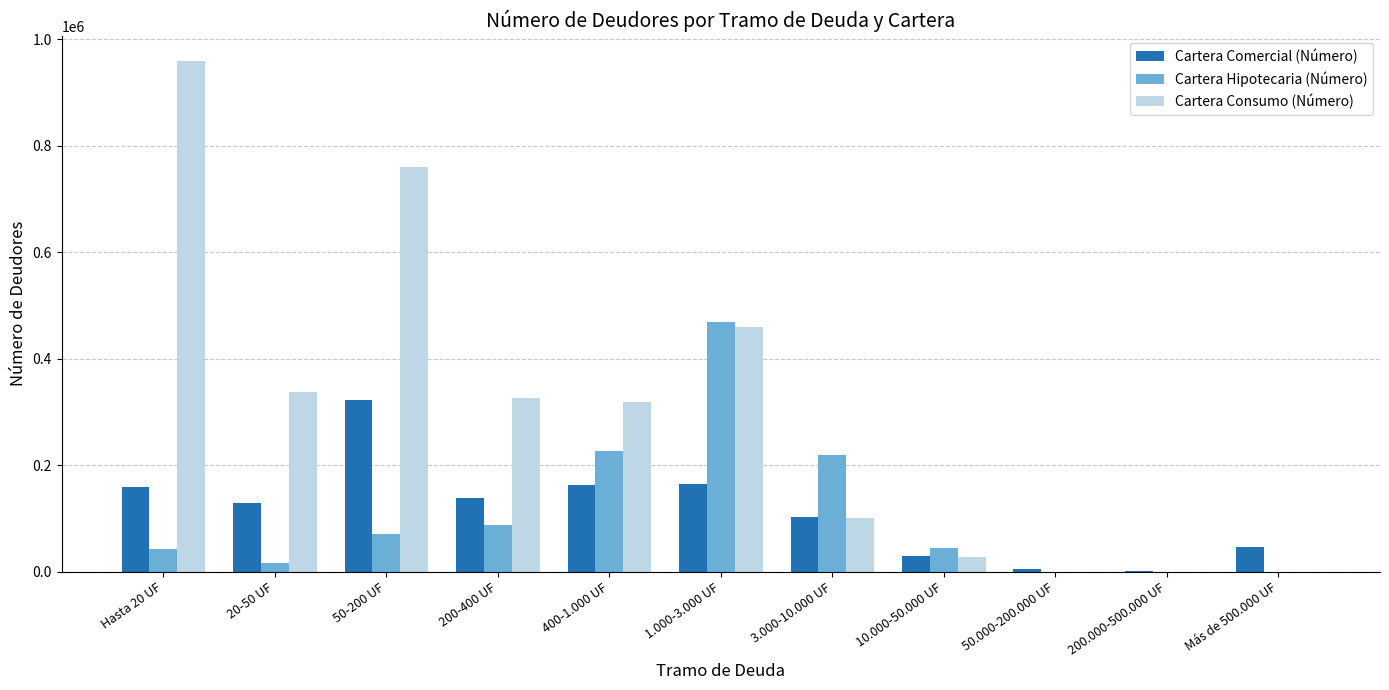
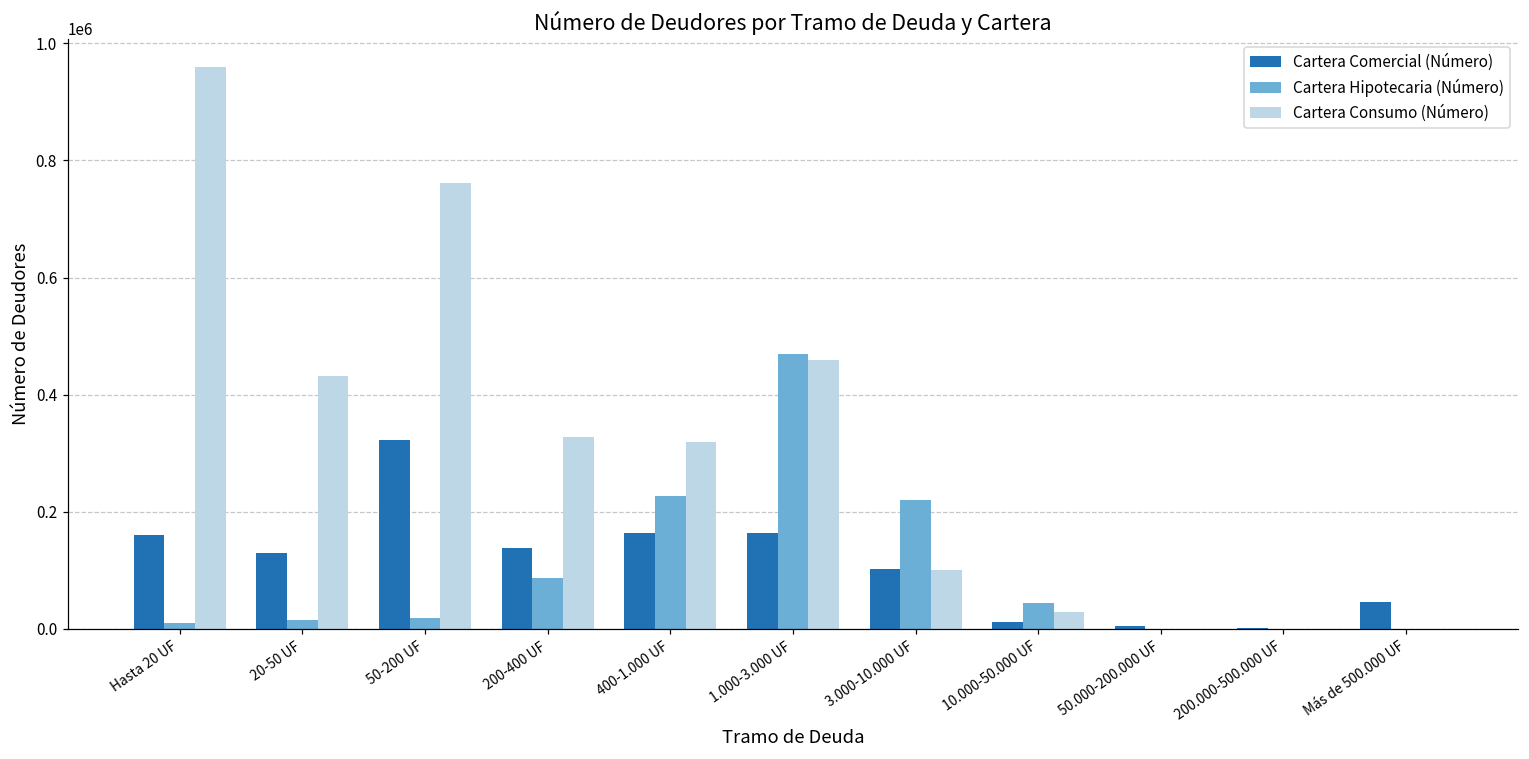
  {
    "Cartera Comercial (Número)": {
      "Hasta 20 UF": 160000,
      "20-50 UF": 130000,
      "50-200 UF": 320000,
      "200-400 UF": 140000,
      "400-1.000 UF": 160000,
      "1.000-3.000 UF": 160000,
      "3.000-10.000 UF": 100000,
-     "10.000-50.000 UF": 30000,
+     "10.000-50.000 UF": 10000,
      "50.000-200.000 UF": 10000,
      "Más de 500.000 UF": 50000
    },
    "Cartera Hipotecaria (Número)": {
-     "Hasta 20 UF": 40000,
+     "Hasta 20 UF": 10000,
      "20-50 UF": 20000,
-     "50-200 UF": 70000,
+     "50-200 UF": 20000,
      "200-400 UF": 90000,
      "400-1.000 UF": 230000,
      "1.000-3.000 UF": 470000,
      "3.000-10.000 UF": 220000,
      "10.000-50.000 UF": 40000,
      "Más de 500.000 UF": 0
    },
    "Cartera Consumo (Número)": {
      "Hasta 20 UF": 960000,
-     "20-50 UF": 340000,
+     "20-50 UF": 430000,
      "50-200 UF": 760000,
      "200-400 UF": 330000,
      "400-1.000 UF": 320000,
      "1.000-3.000 UF": 460000,
      "3.000-10.000 UF": 100000,
      "10.000-50.000 UF": 30000
    }
  }
